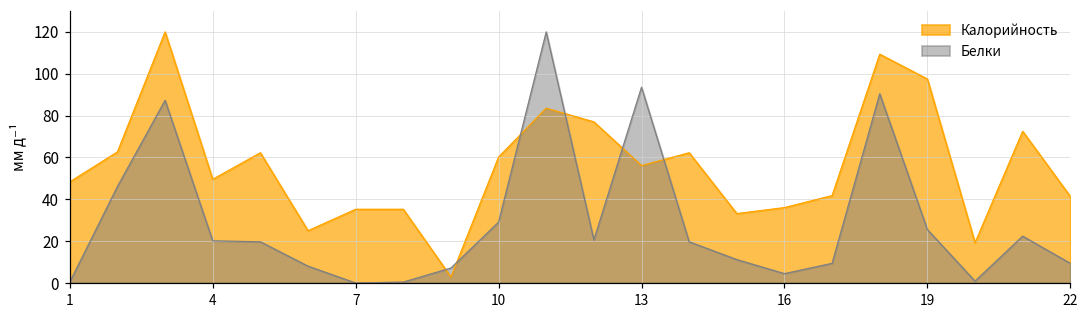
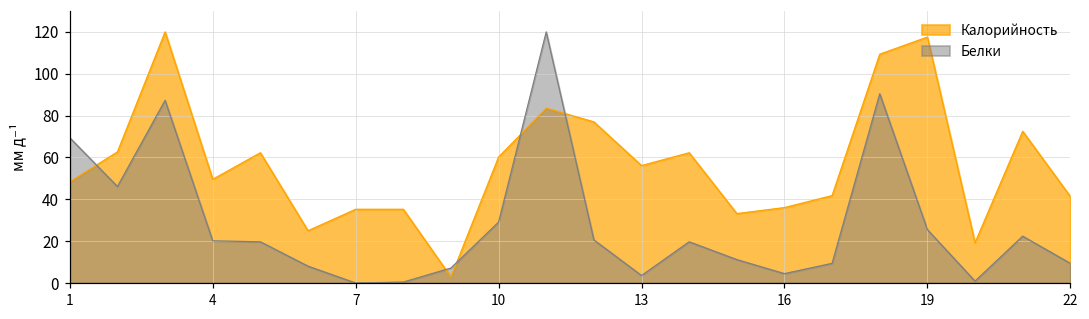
  {
    "Калорийность": {
      "1": 48,
      "4": 50,
      "7": 35,
      "10": 60,
      "13": 56,
      "16": 36,
-     "19": 97,
+     "19": 118,
      "22": 41
    },
    "Белки": {
-     "1": 0,
+     "1": 69,
      "4": 20,
      "7": 0,
      "10": 29,
-     "13": 94,
+     "13": 4,
      "16": 4,
      "19": 26,
      "22": 9
    }
  }
